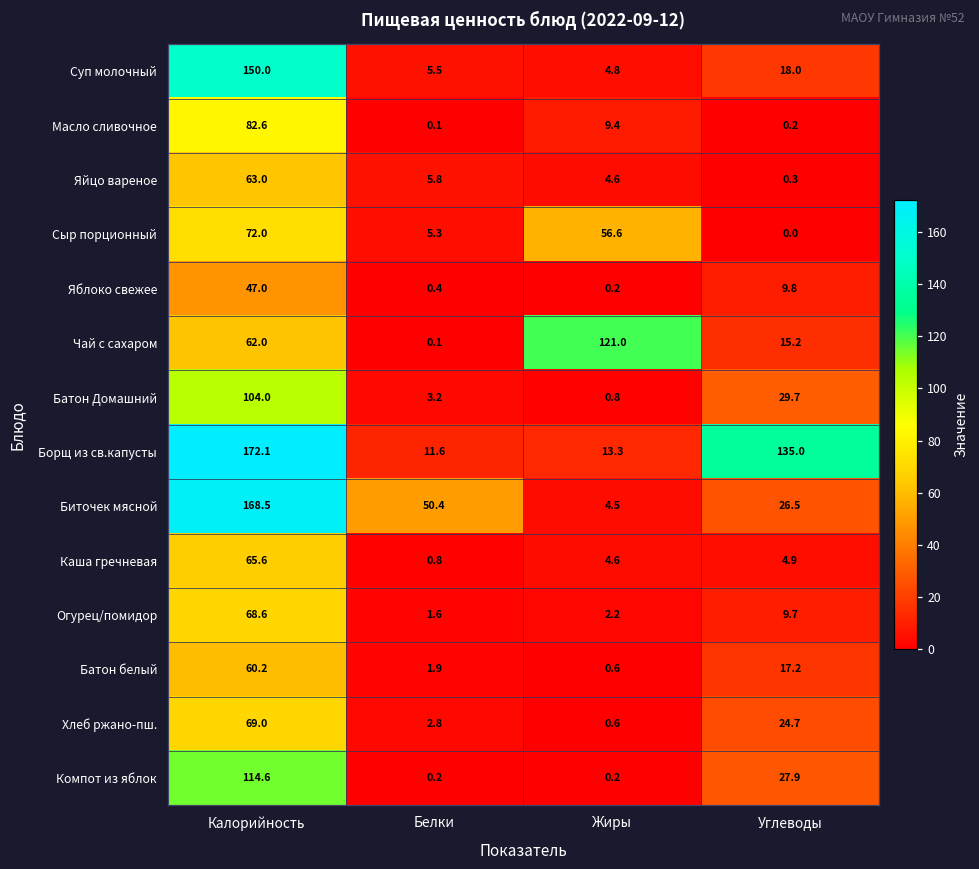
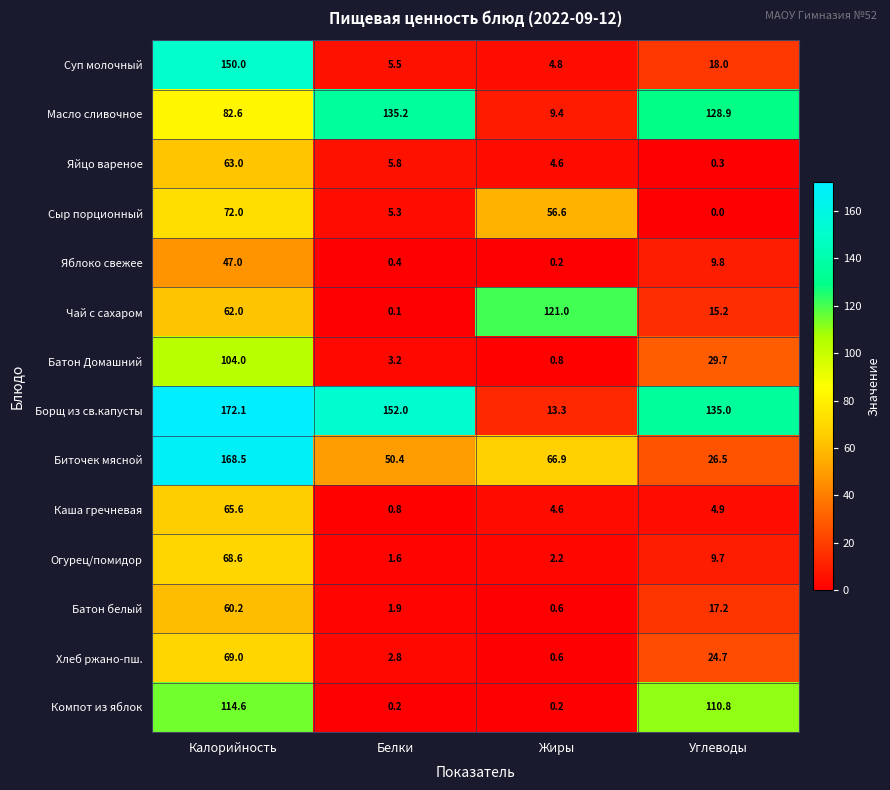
  {
    "Суп молочный": {
      "Калорийность": 150.0,
      "Белки": 5.5,
      "Жиры": 4.8,
      "Углеводы": 18.0
    },
    "Масло сливочное": {
      "Калорийность": 82.6,
-     "Белки": 0.1,
+     "Белки": 135.2,
      "Жиры": 9.4,
-     "Углеводы": 0.2
+     "Углеводы": 128.9
    },
    "Яйцо вареное": {
      "Калорийность": 63.0,
      "Белки": 5.8,
      "Жиры": 4.6,
      "Углеводы": 0.3
    },
    "Сыр порционный": {
      "Калорийность": 72.0,
      "Белки": 5.3,
      "Жиры": 56.6,
      "Углеводы": 0.0
    },
    "Яблоко свежее": {
      "Калорийность": 47.0,
      "Белки": 0.4,
      "Жиры": 0.2,
      "Углеводы": 9.8
    },
    "Чай с сахаром": {
      "Калорийность": 62.0,
      "Белки": 0.1,
      "Жиры": 121.0,
      "Углеводы": 15.2
    },
    "Батон Домашний": {
      "Калорийность": 104.0,
      "Белки": 3.2,
      "Жиры": 0.8,
      "Углеводы": 29.7
    },
    "Борщ из св.капусты": {
      "Калорийность": 172.1,
-     "Белки": 11.6,
+     "Белки": 152.0,
      "Жиры": 13.3,
      "Углеводы": 135.0
    },
    "Биточек мясной": {
      "Калорийность": 168.5,
      "Белки": 50.4,
-     "Жиры": 4.5,
+     "Жиры": 66.9,
      "Углеводы": 26.5
    },
    "Каша гречневая": {
      "Калорийность": 65.6,
      "Белки": 0.8,
      "Жиры": 4.6,
      "Углеводы": 4.9
    },
    "Огурец/помидор": {
      "Калорийность": 68.6,
      "Белки": 1.6,
      "Жиры": 2.2,
      "Углеводы": 9.7
    },
    "Батон белый": {
      "Калорийность": 60.2,
      "Белки": 1.9,
      "Жиры": 0.6,
      "Углеводы": 17.2
    },
    "Хлеб ржано-пш.": {
      "Калорийность": 69.0,
      "Белки": 2.8,
      "Жиры": 0.6,
      "Углеводы": 24.7
    },
    "Компот из яблок": {
      "Калорийность": 114.6,
      "Белки": 0.2,
      "Жиры": 0.2,
-     "Углеводы": 27.9
+     "Углеводы": 110.8
    }
  }
